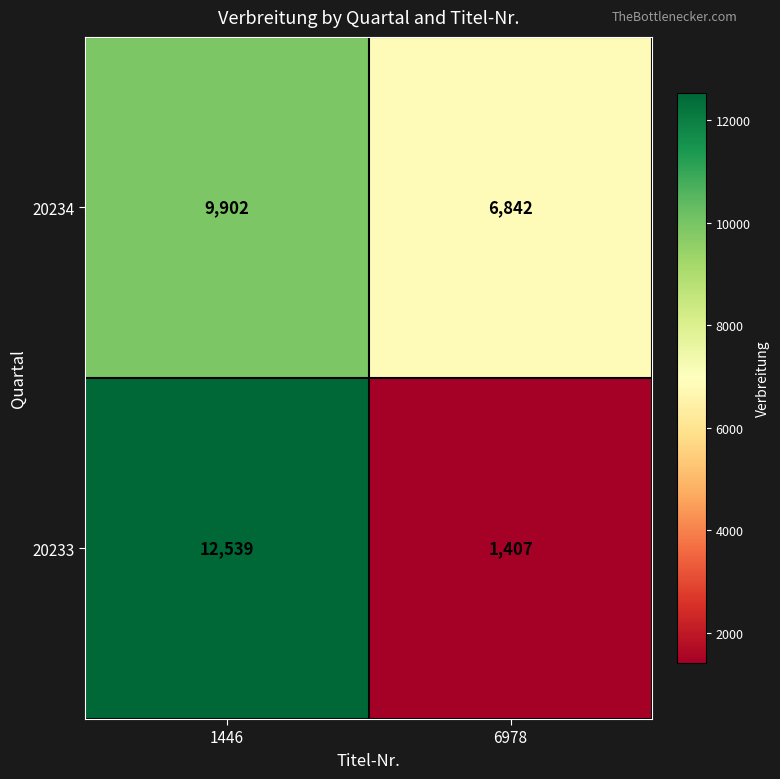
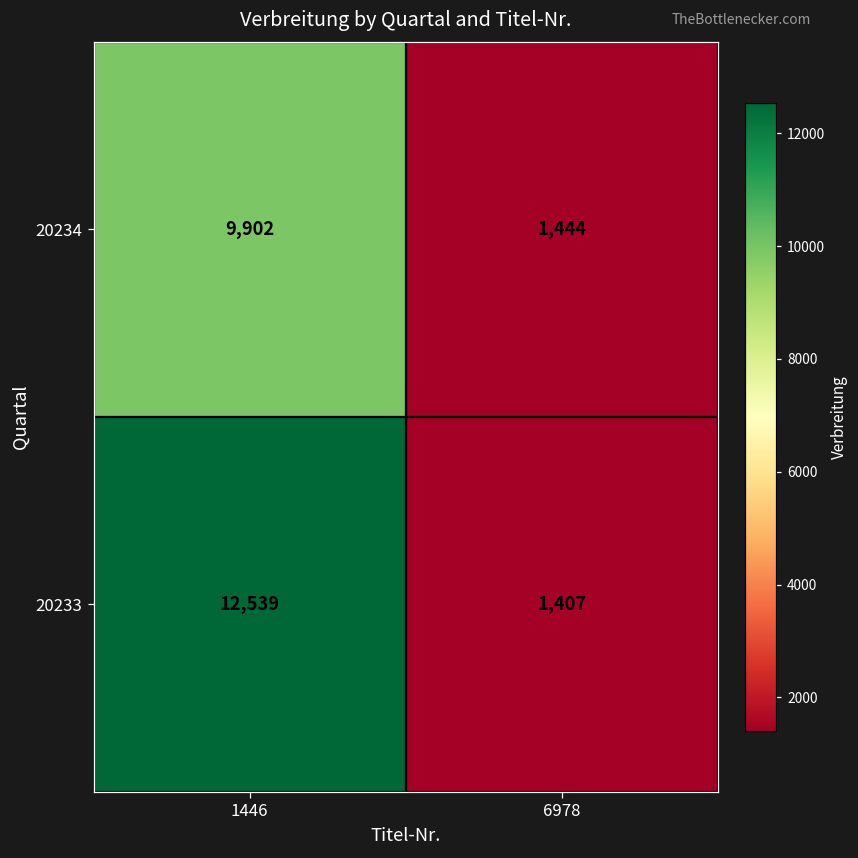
  {
    "20234": {
      "1446": "9,902",
-     "6978": "6,842"
+     "6978": "1,444"
    },
    "20233": {
      "1446": "12,539",
      "6978": "1,407"
    }
  }
